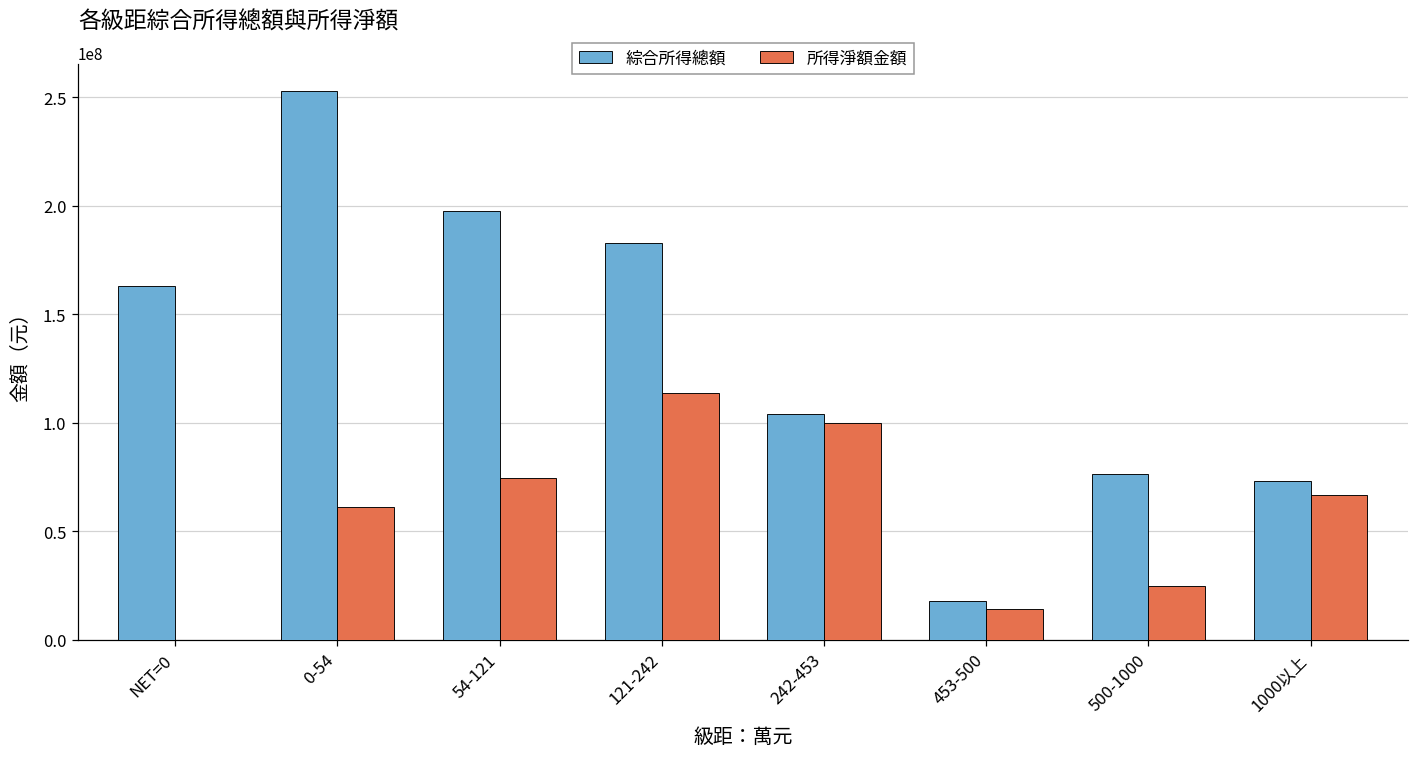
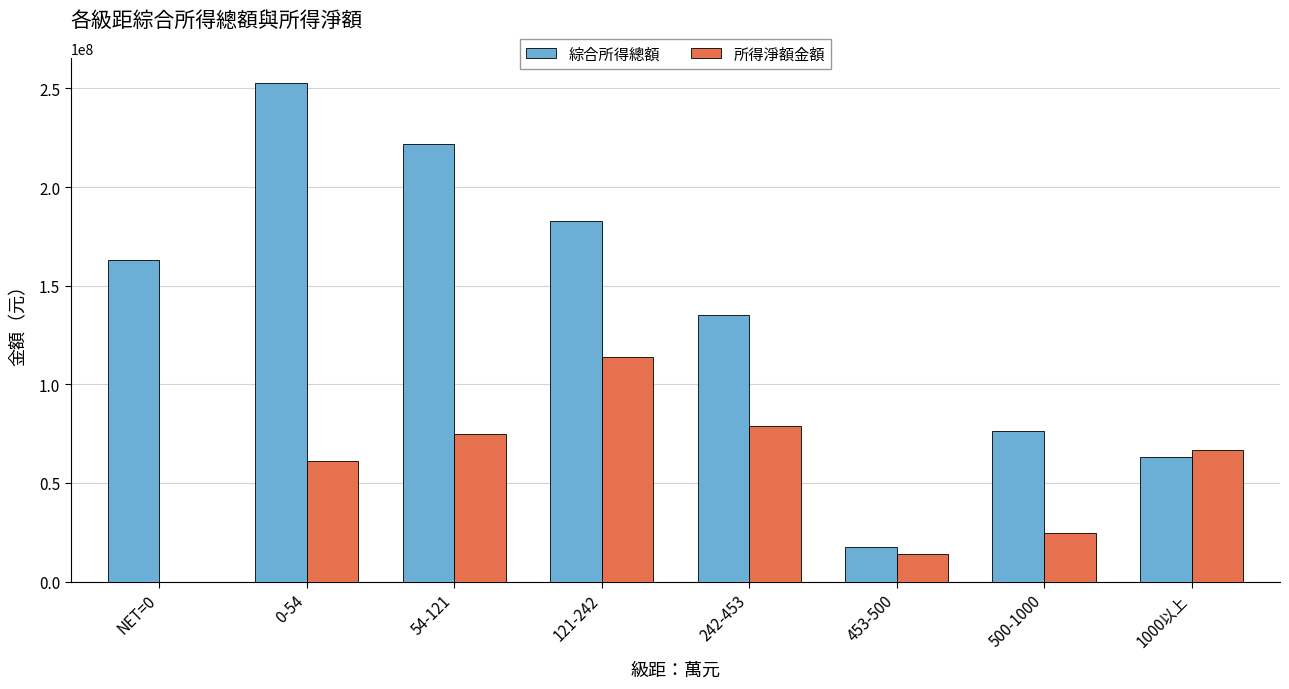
  {
    "綜合所得總額": {
      "NET=0": 163000000,
      "0-54": 253000000,
-     "54-121": 198000000,
+     "54-121": 222000000,
      "121-242": 183000000,
-     "242-453": 104000000,
+     "242-453": 135000000,
      "453-500": 18000000,
      "500-1000": 76000000,
-     "1000以上": 73000000
+     "1000以上": 63000000
    },
    "所得淨額金額": {
      "NET=0": 0,
      "0-54": 61000000,
      "54-121": 75000000,
      "121-242": 114000000,
-     "242-453": 100000000,
+     "242-453": 79000000,
      "453-500": 14000000,
      "500-1000": 25000000,
      "1000以上": 67000000
    }
  }
